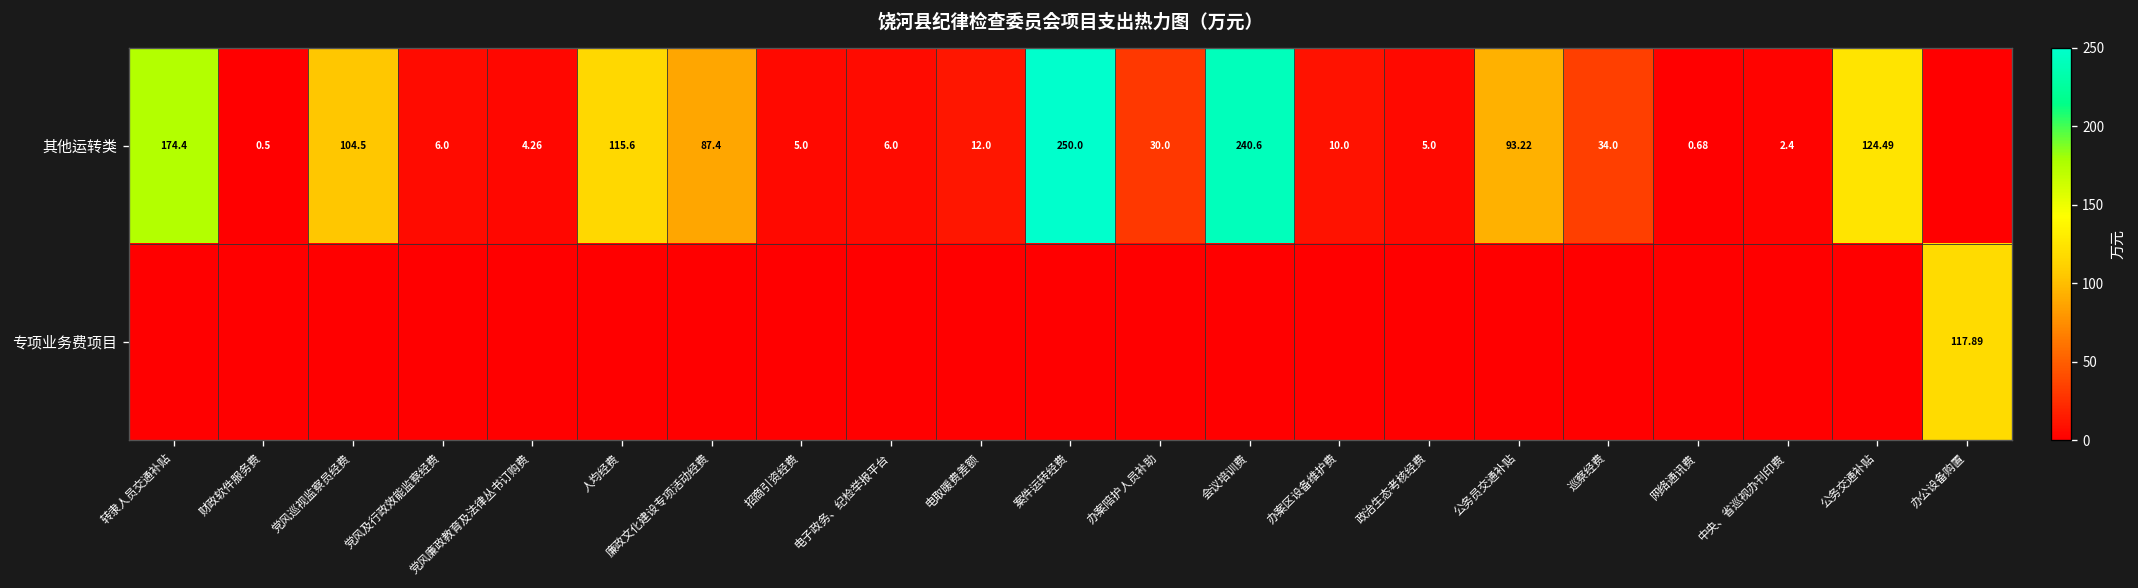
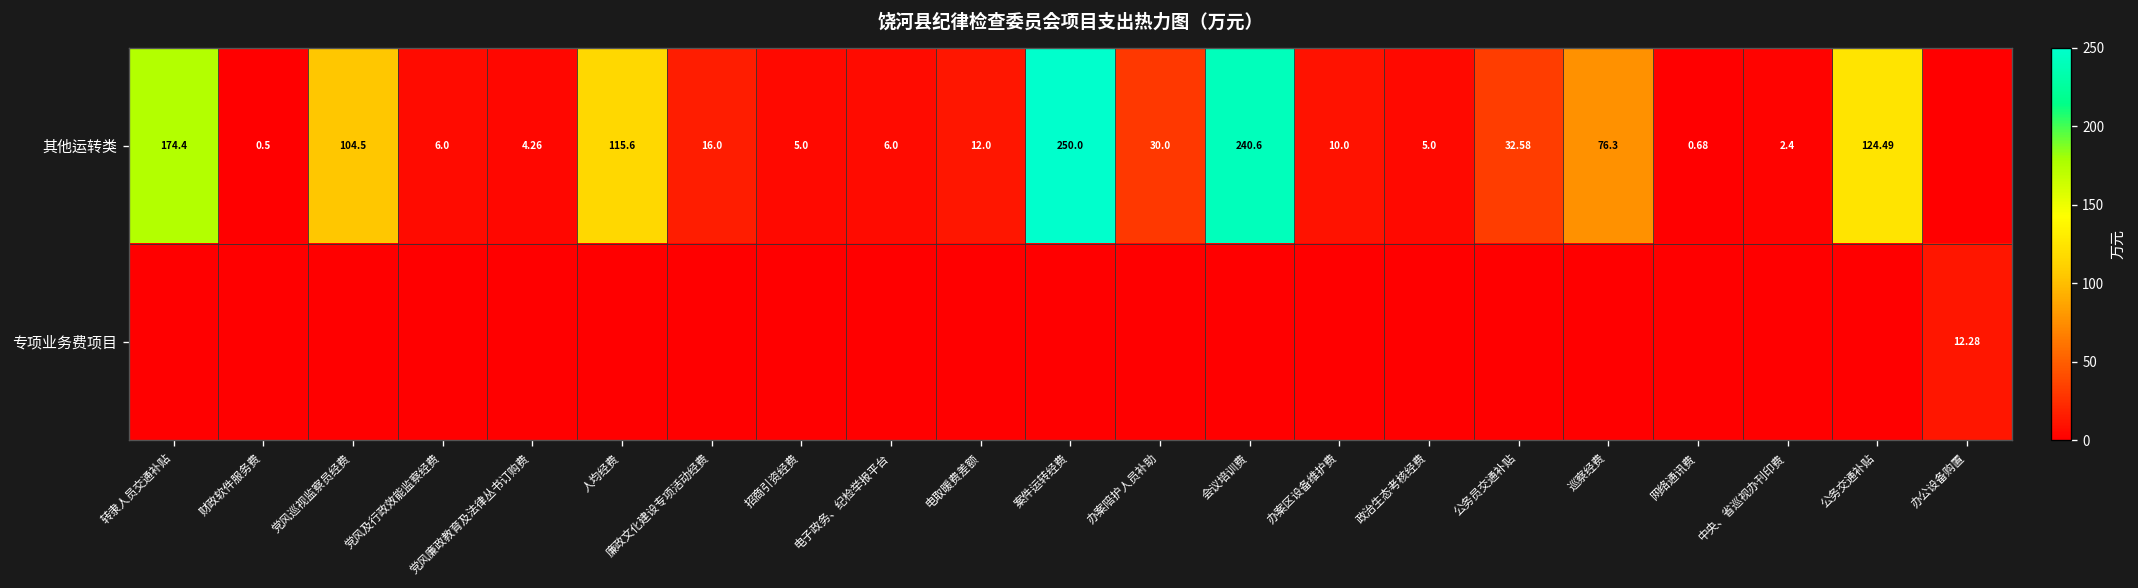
  {
    "其他运转类": {
      "转隶人员交通补贴": 174.4,
      "财政软件服务费": 0.5,
      "党风巡视监察员经费": 104.5,
      "党风及行政效能监察经费": 6.0,
      "党风廉政教育及法律丛书订购费": 4.26,
      "人均经费": 115.6,
-     "廉政文化建设专项活动经费": 87.4,
+     "廉政文化建设专项活动经费": 16.0,
      "招商引资经费": 5.0,
      "电子政务、纪检举报平台": 6.0,
      "电取暖费差额": 12.0,
      "案件运转经费": 250.0,
      "办案陪护人员补助": 30.0,
      "会议培训费": 240.6,
      "办案区设备维护费": 10.0,
      "政治生态考核经费": 5.0,
-     "公务员交通补贴": 93.22,
-     "巡察经费": 34.0,
+     "公务员交通补贴": 32.58,
+     "巡察经费": 76.3,
      "网络通讯费": 0.68,
      "中央、省巡视办刊印费": 2.4,
      "公务交通补贴": 124.49
    },
    "专项业务费项目": {
-     "办公设备购置": 117.89
+     "办公设备购置": 12.28
    }
  }
